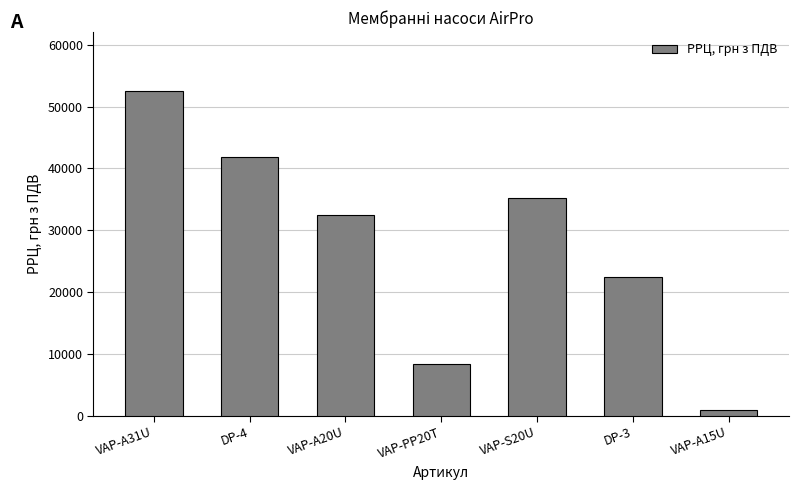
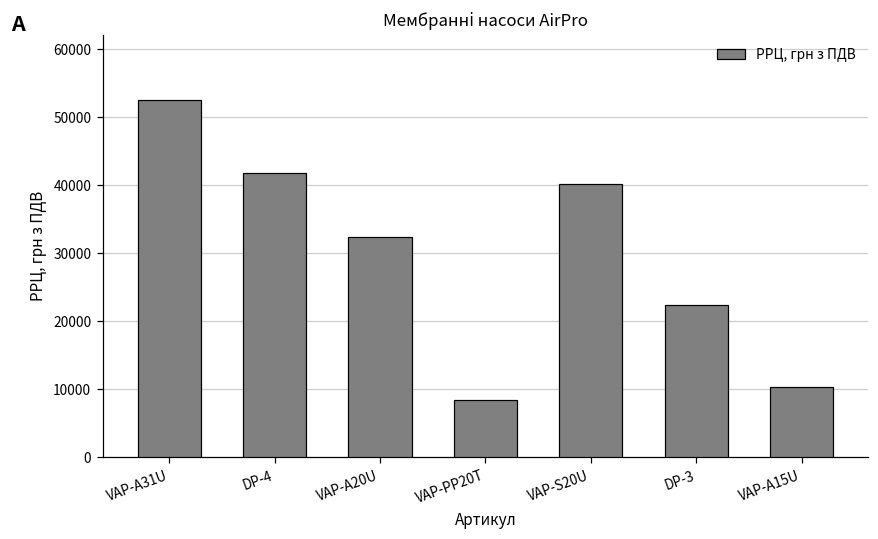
  {
    "VAP-A31U": 53000,
    "DP-4": 42000,
    "VAP-A20U": 32000,
    "VAP-PP20T": 8000,
-   "VAP-S20U": 35000,
+   "VAP-S20U": 40000,
    "DP-3": 22000,
-   "VAP-A15U": 1000
+   "VAP-A15U": 10000
  }
